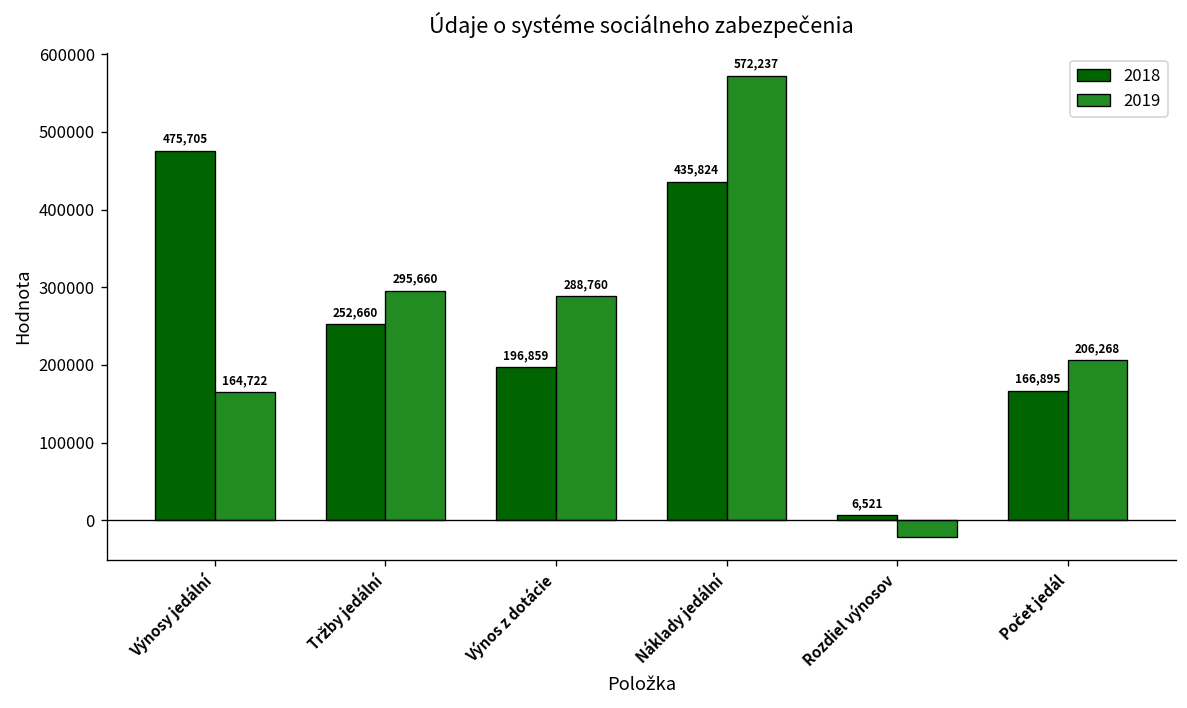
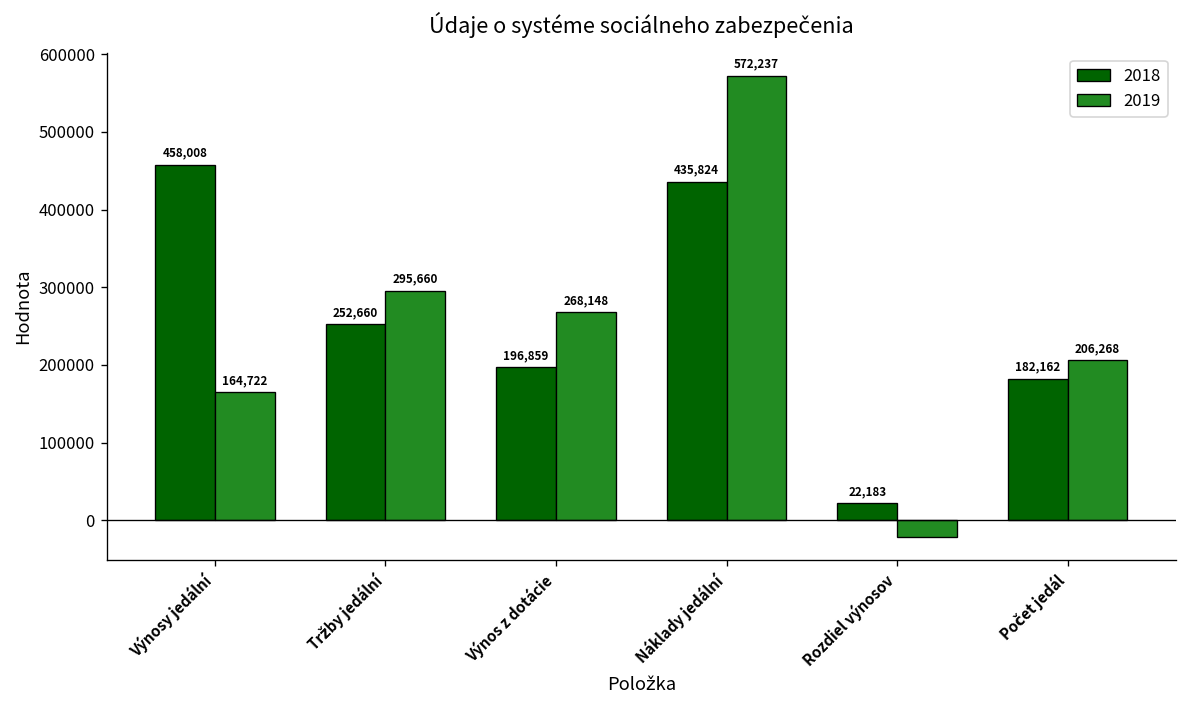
  {
    "2018": {
-     "Výnosy jedální": "475,705",
+     "Výnosy jedální": "458,008",
      "Tržby jedální": "252,660",
      "Výnos z dotácie": "196,859",
      "Náklady jedální": "435,824",
-     "Rozdiel výnosov": "6,521",
-     "Počet jedál": "166,895"
+     "Rozdiel výnosov": "22,183",
+     "Počet jedál": "182,162"
    },
    "2019": {
      "Výnosy jedální": "164,722",
      "Tržby jedální": "295,660",
-     "Výnos z dotácie": "288,760",
+     "Výnos z dotácie": "268,148",
      "Náklady jedální": "572,237",
      "Počet jedál": "206,268"
    }
  }
